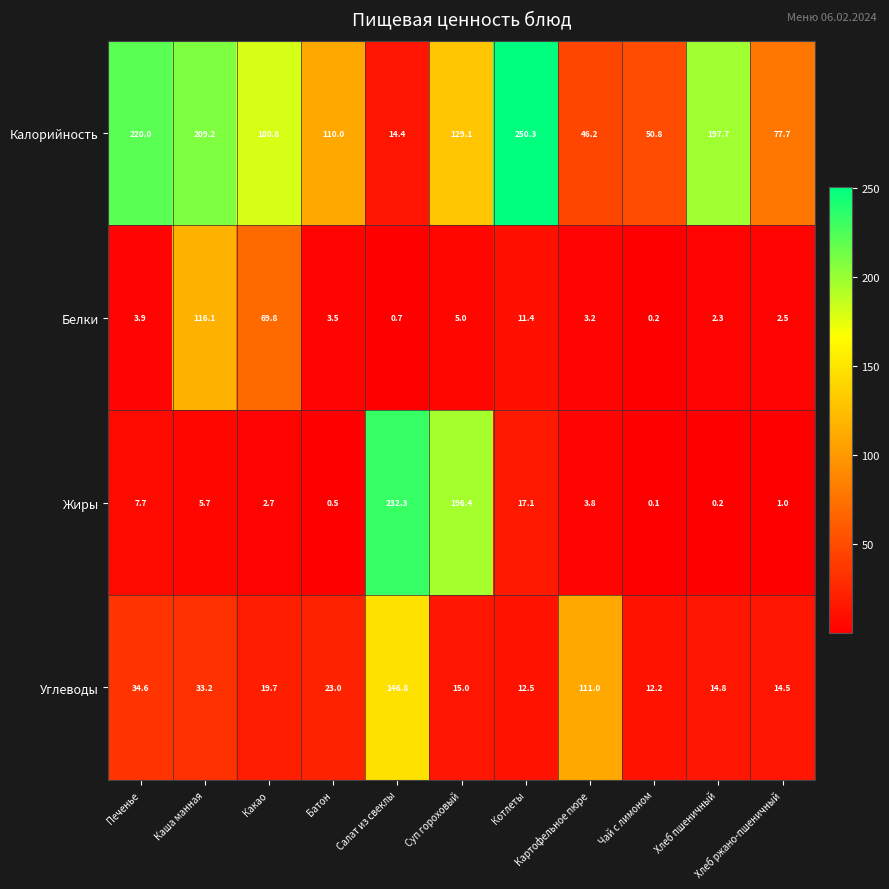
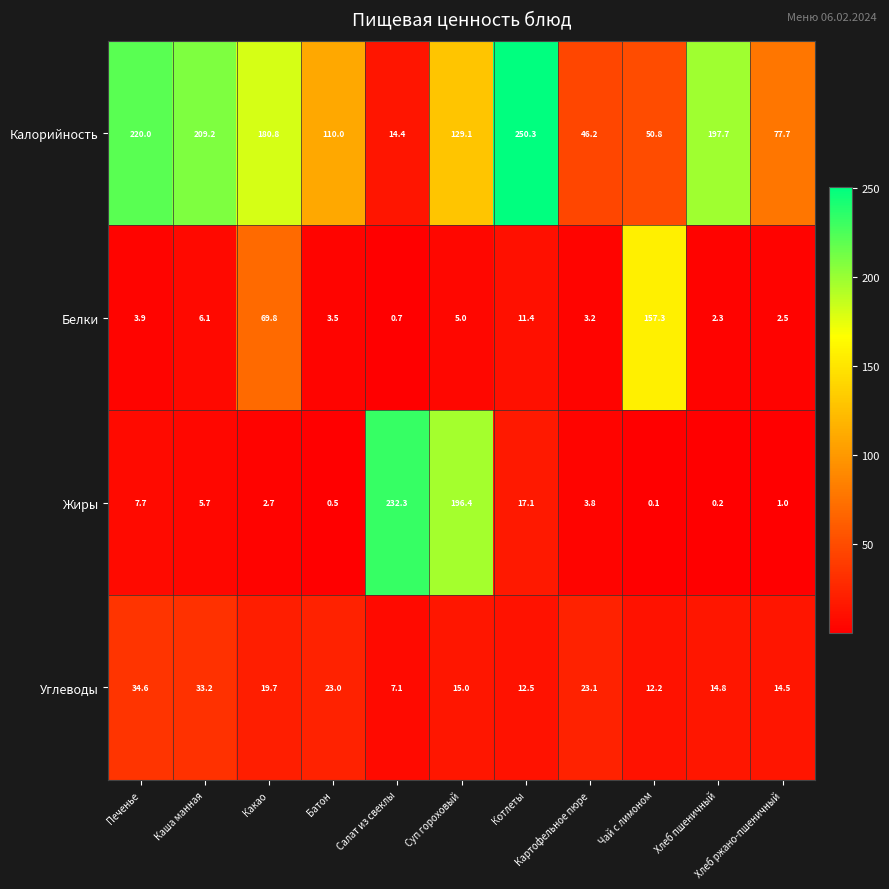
  {
    "Калорийность": {
      "Печенье": 220.0,
      "Каша манная": 209.2,
      "Какао": 180.8,
      "Батон": 110.0,
      "Салат из свеклы": 14.4,
      "Суп гороховый": 129.1,
      "Котлеты": 250.3,
      "Картофельное пюре": 46.2,
      "Чай с лимоном": 50.8,
      "Хлеб пшеничный": 197.7,
      "Хлеб ржано-пшеничный": 77.7
    },
    "Белки": {
      "Печенье": 3.9,
-     "Каша манная": 116.1,
+     "Каша манная": 6.1,
      "Какао": 69.8,
      "Батон": 3.5,
      "Салат из свеклы": 0.7,
      "Суп гороховый": 5.0,
      "Котлеты": 11.4,
      "Картофельное пюре": 3.2,
-     "Чай с лимоном": 0.2,
+     "Чай с лимоном": 157.3,
      "Хлеб пшеничный": 2.3,
      "Хлеб ржано-пшеничный": 2.5
    },
    "Жиры": {
      "Печенье": 7.7,
      "Каша манная": 5.7,
      "Какао": 2.7,
      "Батон": 0.5,
      "Салат из свеклы": 232.3,
      "Суп гороховый": 196.4,
      "Котлеты": 17.1,
      "Картофельное пюре": 3.8,
      "Чай с лимоном": 0.1,
      "Хлеб пшеничный": 0.2,
      "Хлеб ржано-пшеничный": 1.0
    },
    "Углеводы": {
      "Печенье": 34.6,
      "Каша манная": 33.2,
      "Какао": 19.7,
      "Батон": 23.0,
-     "Салат из свеклы": 146.8,
+     "Салат из свеклы": 7.1,
      "Суп гороховый": 15.0,
      "Котлеты": 12.5,
-     "Картофельное пюре": 111.0,
+     "Картофельное пюре": 23.1,
      "Чай с лимоном": 12.2,
      "Хлеб пшеничный": 14.8,
      "Хлеб ржано-пшеничный": 14.5
    }
  }
